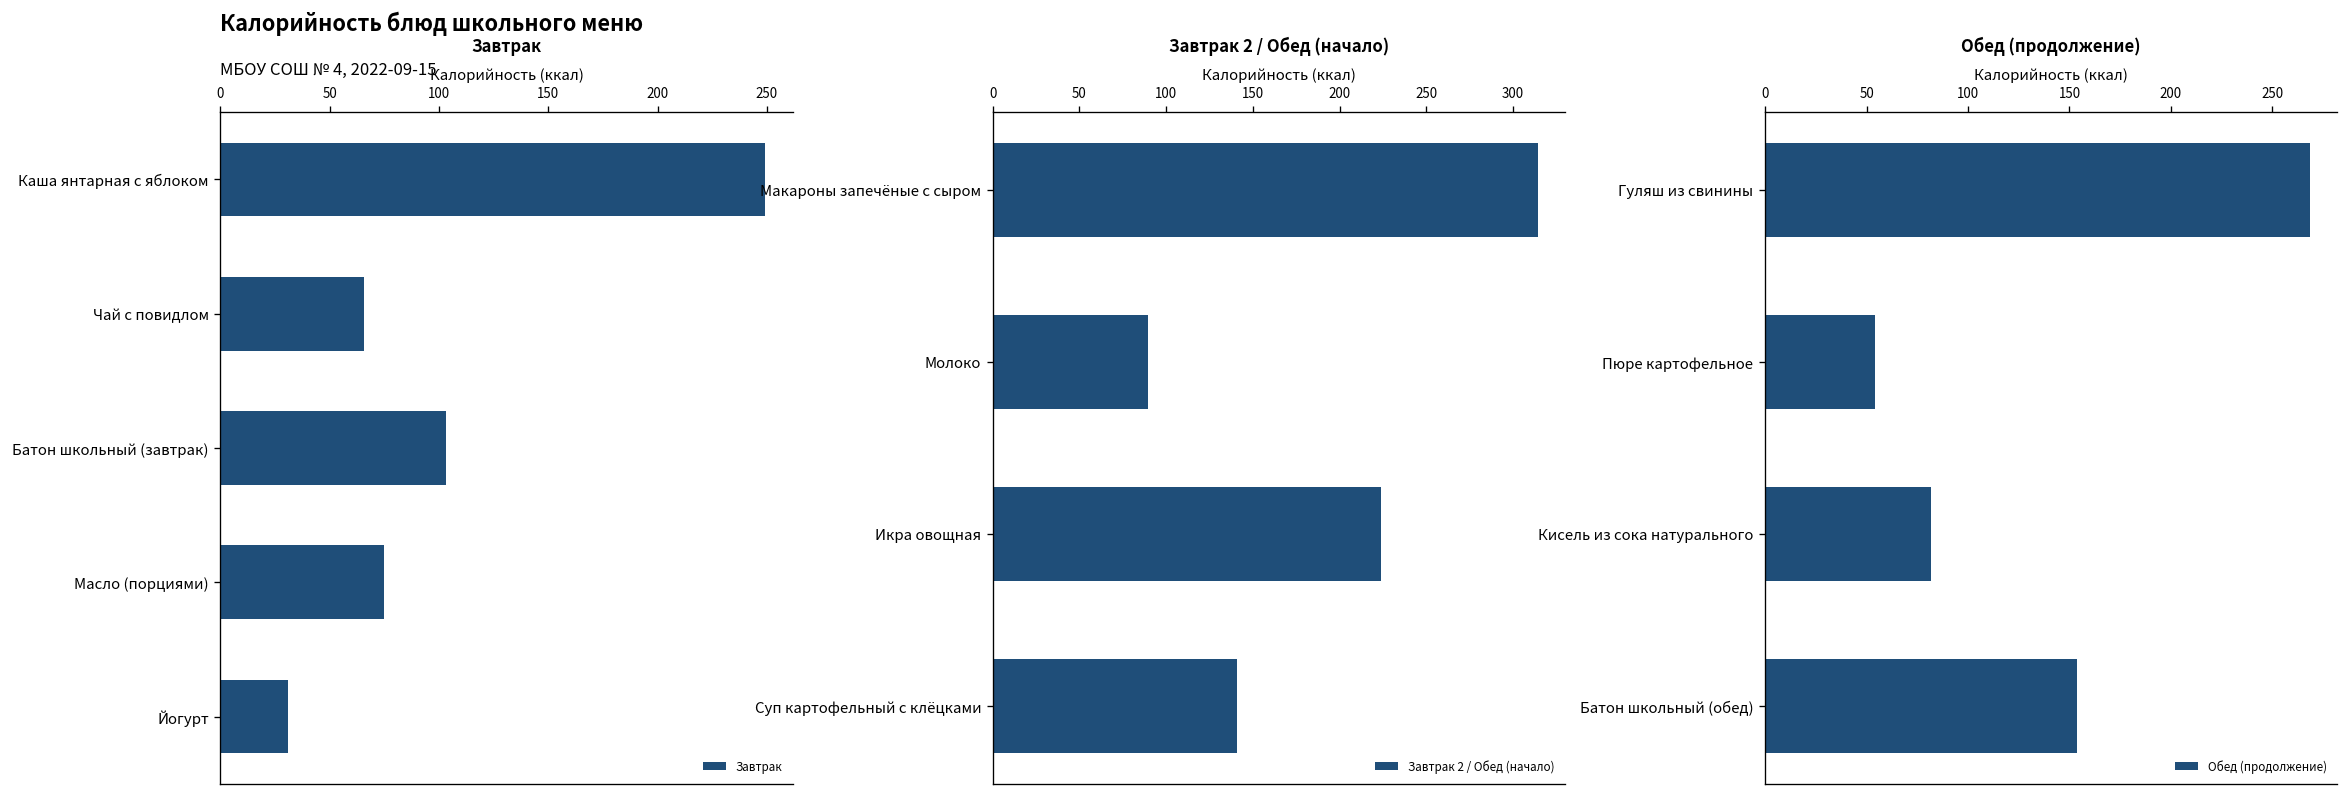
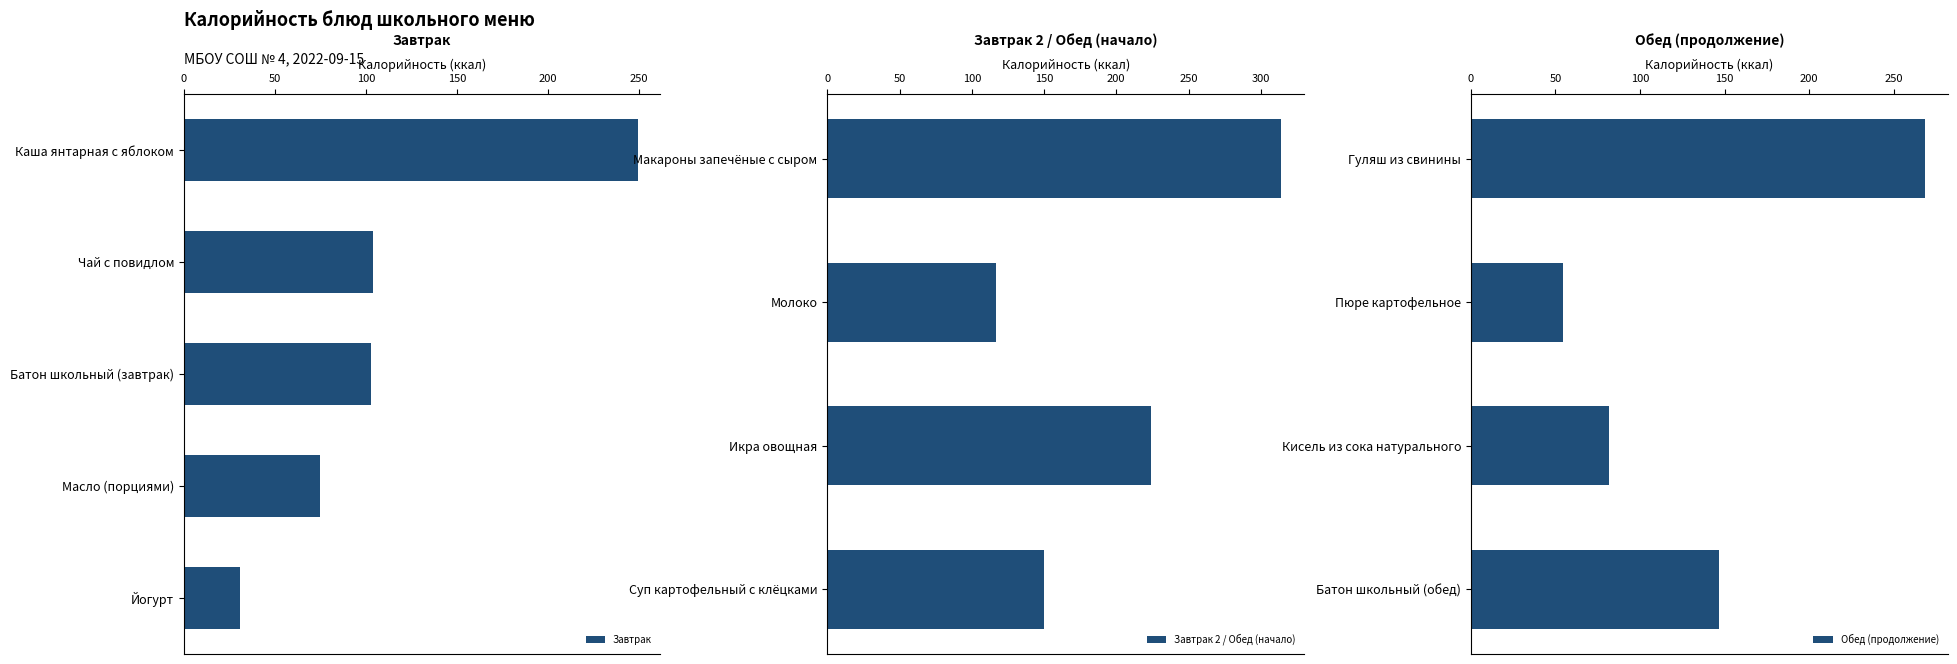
  {
    "Завтрак": {
      "Каша янтарная с яблоком": 249,
-     "Чай с повидлом": 66,
+     "Чай с повидлом": 104,
      "Батон школьный (завтрак)": 103,
      "Масло (порциями)": 75,
      "Йогурт": 31
    },
    "Завтрак 2 / Обед (начало)": {
      "Макароны запечёные с сыром": 314,
-     "Молоко": 89,
+     "Молоко": 116,
      "Икра овощная": 224,
-     "Суп картофельный с клёцками": 141
+     "Суп картофельный с клёцками": 150
    },
    "Обед (продолжение)": {
      "Гуляш из свинины": 269,
      "Пюре картофельное": 54,
      "Кисель из сока натурального": 82,
-     "Батон школьный (обед)": 154
+     "Батон школьный (обед)": 147
    }
  }
